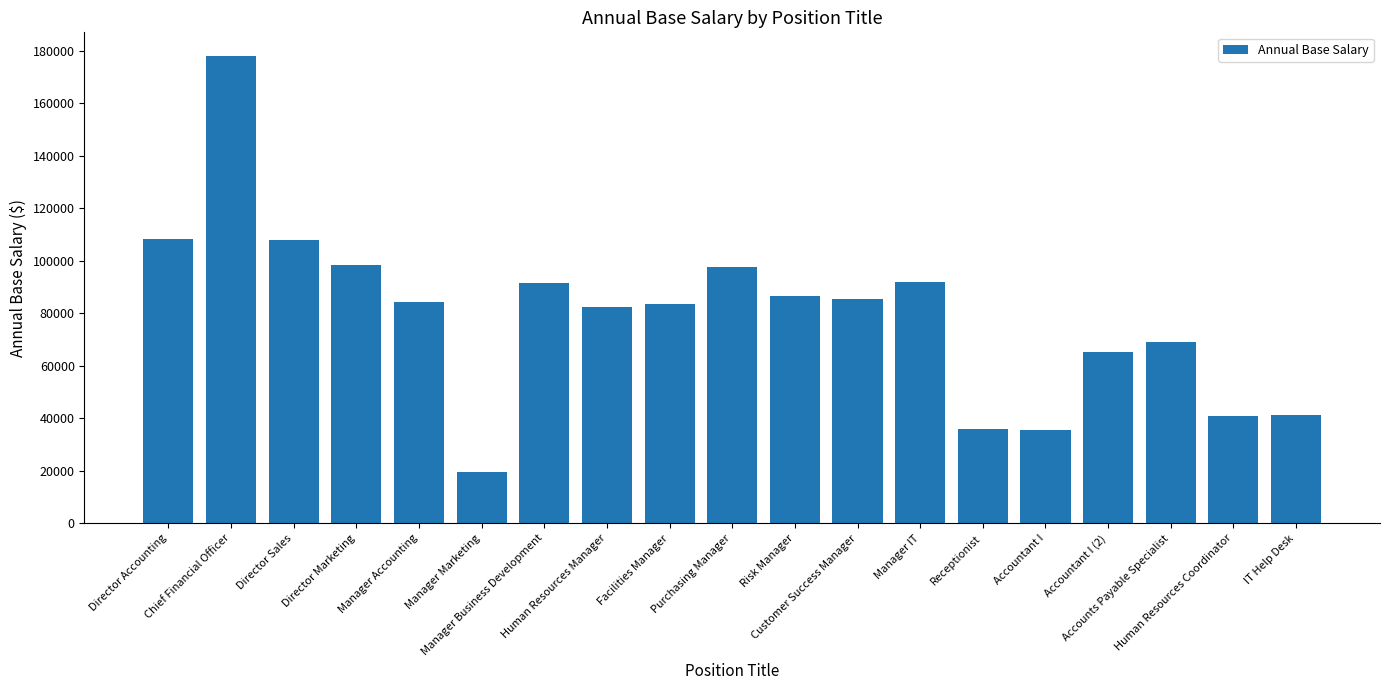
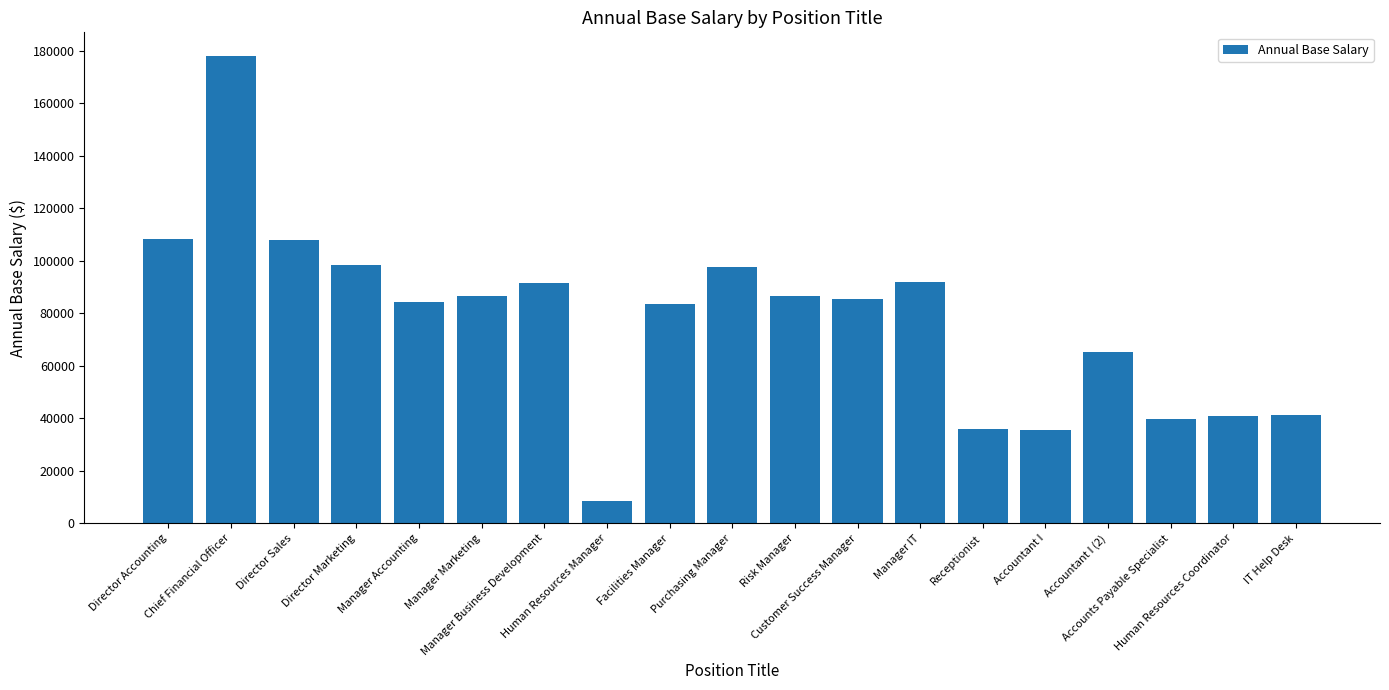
  {
    "Director Accounting": 108000,
    "Chief Financial Officer": 178000,
    "Director Sales": 108000,
    "Director Marketing": 98000,
    "Manager Accounting": 84000,
-   "Manager Marketing": 20000,
+   "Manager Marketing": 87000,
    "Manager Business Development": 92000,
-   "Human Resources Manager": 82000,
+   "Human Resources Manager": 9000,
    "Facilities Manager": 83000,
    "Purchasing Manager": 97000,
    "Risk Manager": 87000,
    "Customer Success Manager": 86000,
    "Manager IT": 92000,
    "Receptionist": 36000,
    "Accountant I": 35000,
    "Accountant I (2)": 65000,
-   "Accounts Payable Specialist": 69000,
+   "Accounts Payable Specialist": 40000,
    "Human Resources Coordinator": 41000,
    "IT Help Desk": 41000
  }
